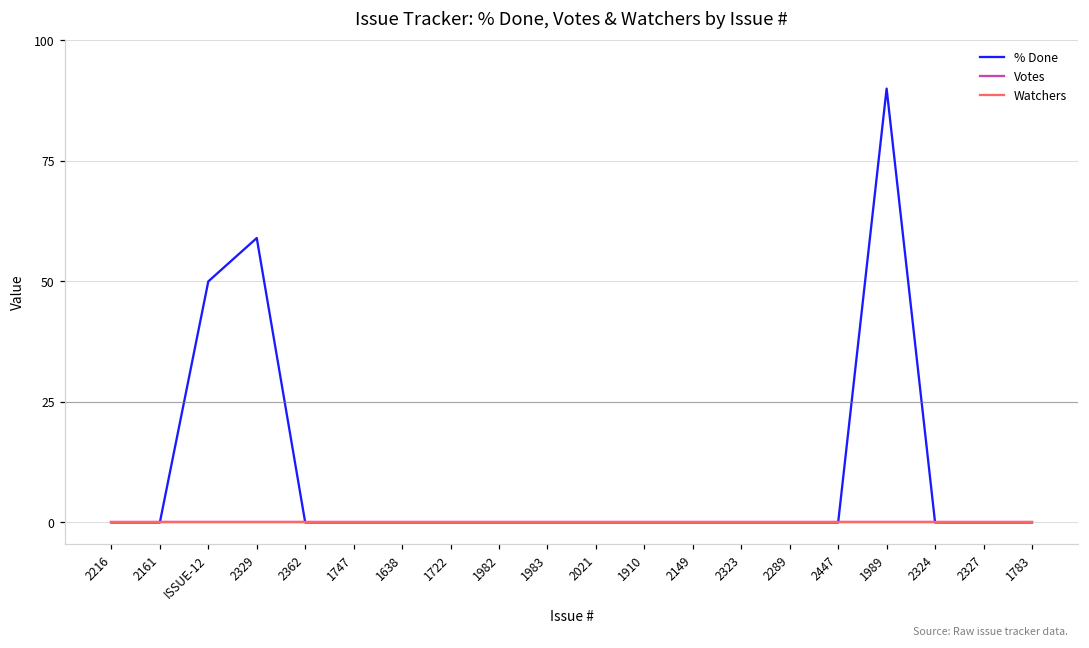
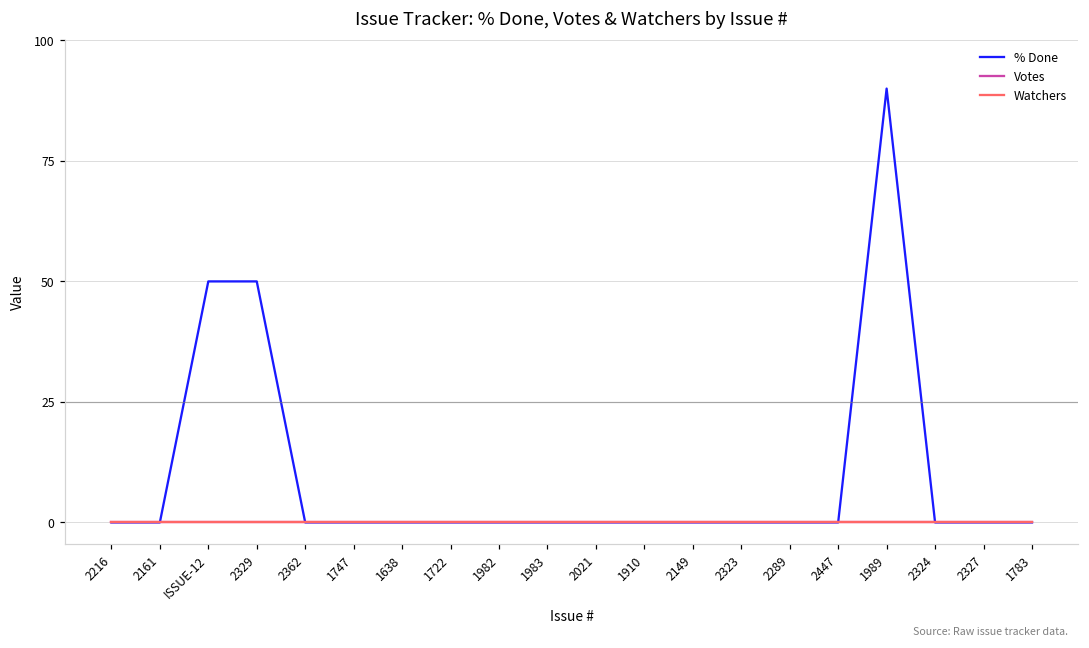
  {
    "% Done": {
      "ISSUE-12": 50,
-     "2329": 59,
+     "2329": 50,
      "1989": 90
    },
    "Watchers": {
      "ISSUE-12": 0,
      "2329": 0,
      "1989": 0
    }
  }
